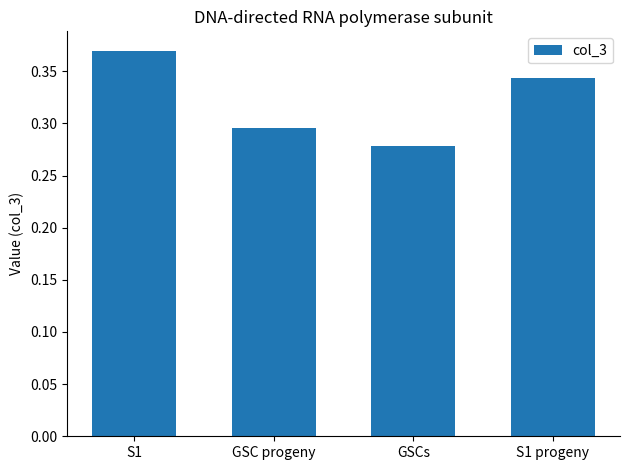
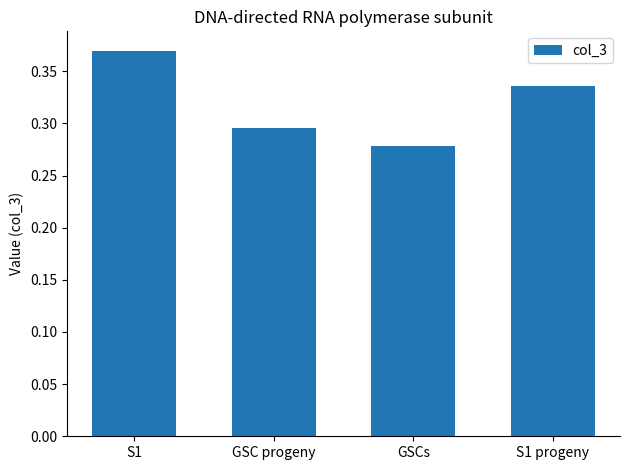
  {
    "S1": 0.370,
    "GSC progeny": 0.296,
    "GSCs": 0.278,
-   "S1 progeny": 0.344
+   "S1 progeny": 0.336
  }
